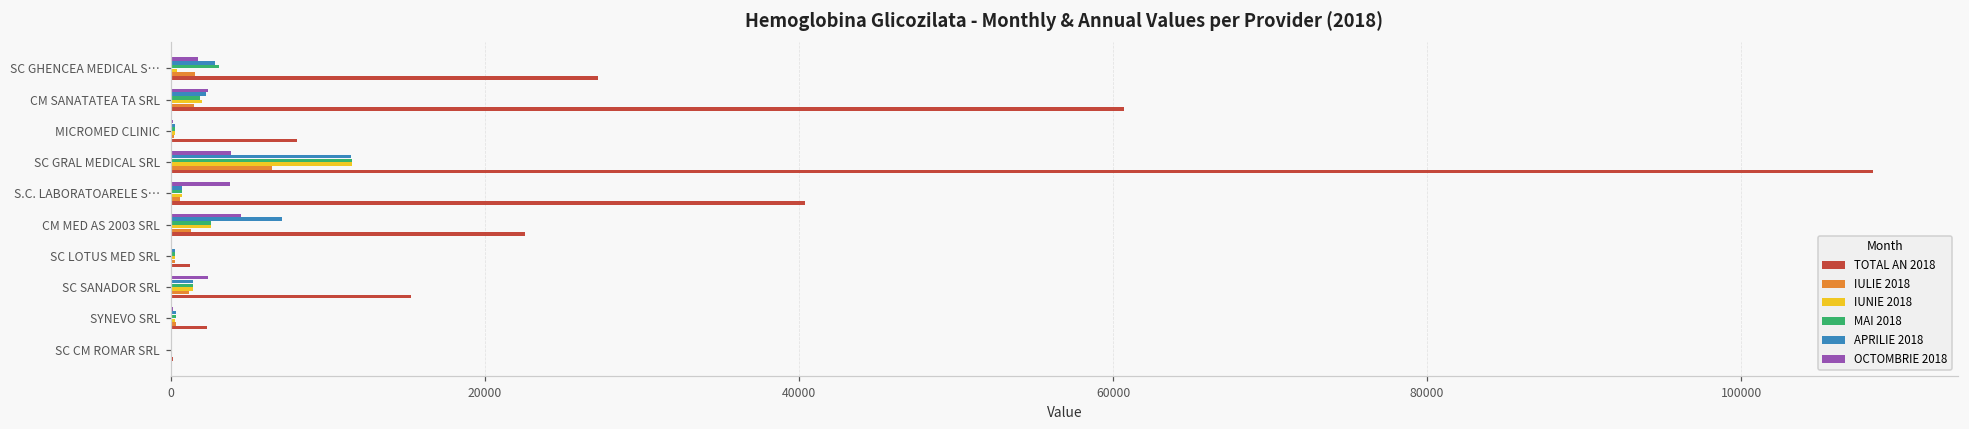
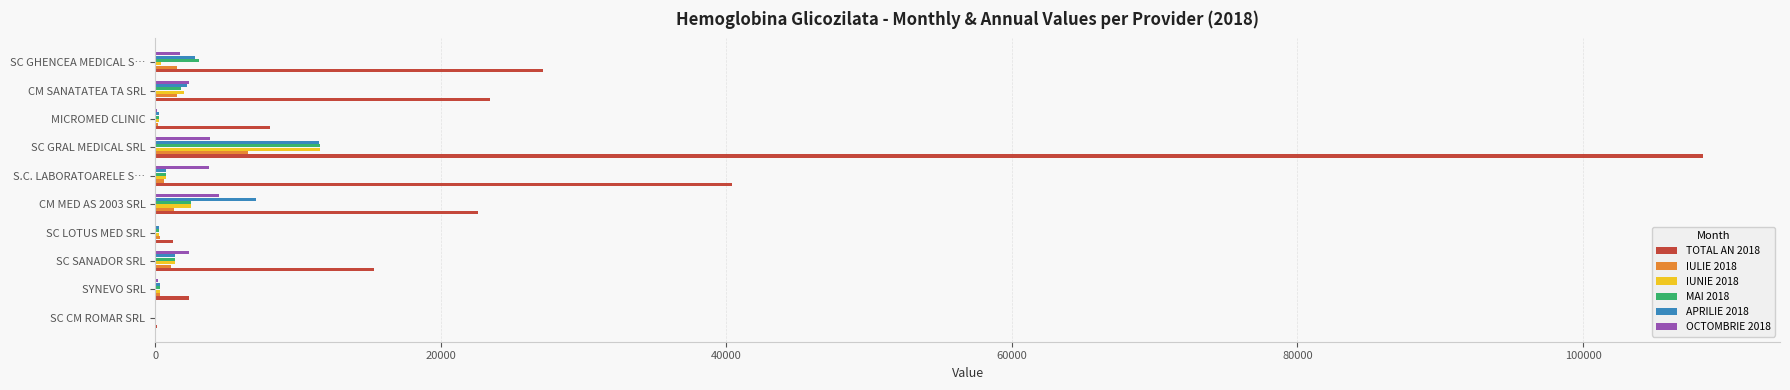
  {
    "TOTAL AN 2018": {
      "SC GHENCEA MEDICAL S…": 27200,
-     "CM SANATATEA TA SRL": 60700,
+     "CM SANATATEA TA SRL": 23500,
      "MICROMED CLINIC": 8000,
      "SC GRAL MEDICAL SRL": 108400,
      "S.C. LABORATOARELE S…": 40400,
      "CM MED AS 2003 SRL": 22600,
      "SC LOTUS MED SRL": 1200,
      "SC SANADOR SRL": 15300,
      "SYNEVO SRL": 2300
    },
    "IULIE 2018": {
      "SC GHENCEA MEDICAL S…": 1500,
      "CM SANATATEA TA SRL": 1500,
      "MICROMED CLINIC": 200,
      "SC GRAL MEDICAL SRL": 6500,
      "S.C. LABORATOARELE S…": 600,
      "CM MED AS 2003 SRL": 1300,
      "SC LOTUS MED SRL": 300,
      "SC SANADOR SRL": 1100,
      "SYNEVO SRL": 300,
      "SC CM ROMAR SRL": 0
    },
    "IUNIE 2018": {
      "SC GHENCEA MEDICAL S…": 400,
      "CM SANATATEA TA SRL": 2000,
      "MICROMED CLINIC": 200,
      "SC GRAL MEDICAL SRL": 11500,
      "S.C. LABORATOARELE S…": 700,
      "CM MED AS 2003 SRL": 2500,
      "SC LOTUS MED SRL": 200,
      "SC SANADOR SRL": 1400,
      "SYNEVO SRL": 300,
      "SC CM ROMAR SRL": 0
    },
    "MAI 2018": {
      "SC GHENCEA MEDICAL S…": 3100,
      "CM SANATATEA TA SRL": 1800,
      "MICROMED CLINIC": 200,
      "SC GRAL MEDICAL SRL": 11500,
      "S.C. LABORATOARELE S…": 700,
      "CM MED AS 2003 SRL": 2500,
      "SC LOTUS MED SRL": 200,
      "SC SANADOR SRL": 1400,
      "SYNEVO SRL": 300,
      "SC CM ROMAR SRL": 0
    },
    "APRILIE 2018": {
      "SC GHENCEA MEDICAL S…": 2800,
      "CM SANATATEA TA SRL": 2300,
      "MICROMED CLINIC": 200,
      "SC GRAL MEDICAL SRL": 11500,
      "S.C. LABORATOARELE S…": 700,
      "CM MED AS 2003 SRL": 7100,
      "SC LOTUS MED SRL": 200,
      "SC SANADOR SRL": 1400,
      "SYNEVO SRL": 300
    },
    "OCTOMBRIE 2018": {
      "SC GHENCEA MEDICAL S…": 1700,
      "CM SANATATEA TA SRL": 2400,
      "SC GRAL MEDICAL SRL": 3800,
      "S.C. LABORATOARELE S…": 3800,
      "CM MED AS 2003 SRL": 4500,
      "SC SANADOR SRL": 2400,
      "SC CM ROMAR SRL": 0
    }
  }
